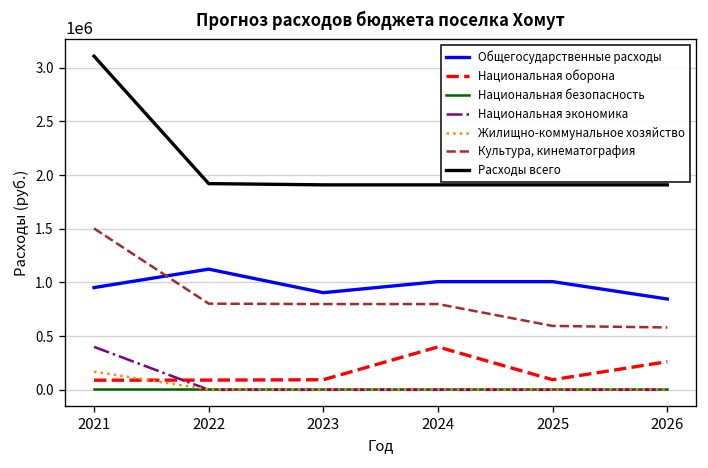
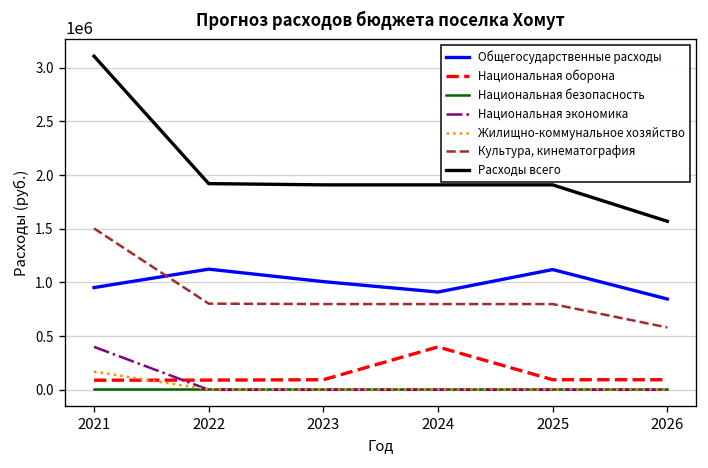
  {
    "Общегосударственные расходы": {
      "2021": 1000000,
      "2022": 1100000,
-     "2023": 900000,
-     "2024": 1000000,
-     "2025": 1000000,
+     "2023": 1000000,
+     "2024": 900000,
+     "2025": 1100000,
      "2026": 800000
    },
    "Национальная оборона": {
      "2021": 100000,
      "2022": 100000,
      "2023": 100000,
      "2024": 400000,
      "2025": 100000,
-     "2026": 300000
+     "2026": 100000
    },
    "Национальная безопасность": {
      "2021": 0
    },
    "Национальная экономика": {
      "2021": 400000
    },
    "Жилищно-коммунальное хозяйство": {
      "2021": 200000
    },
    "Культура, кинематография": {
      "2021": 1500000,
      "2022": 800000,
      "2023": 800000,
      "2024": 800000,
-     "2025": 600000,
+     "2025": 800000,
      "2026": 600000
    },
    "Расходы всего": {
      "2021": 3100000,
      "2022": 1900000,
      "2023": 1900000,
      "2024": 1900000,
      "2025": 1900000,
-     "2026": 1900000
+     "2026": 1600000
    }
  }
